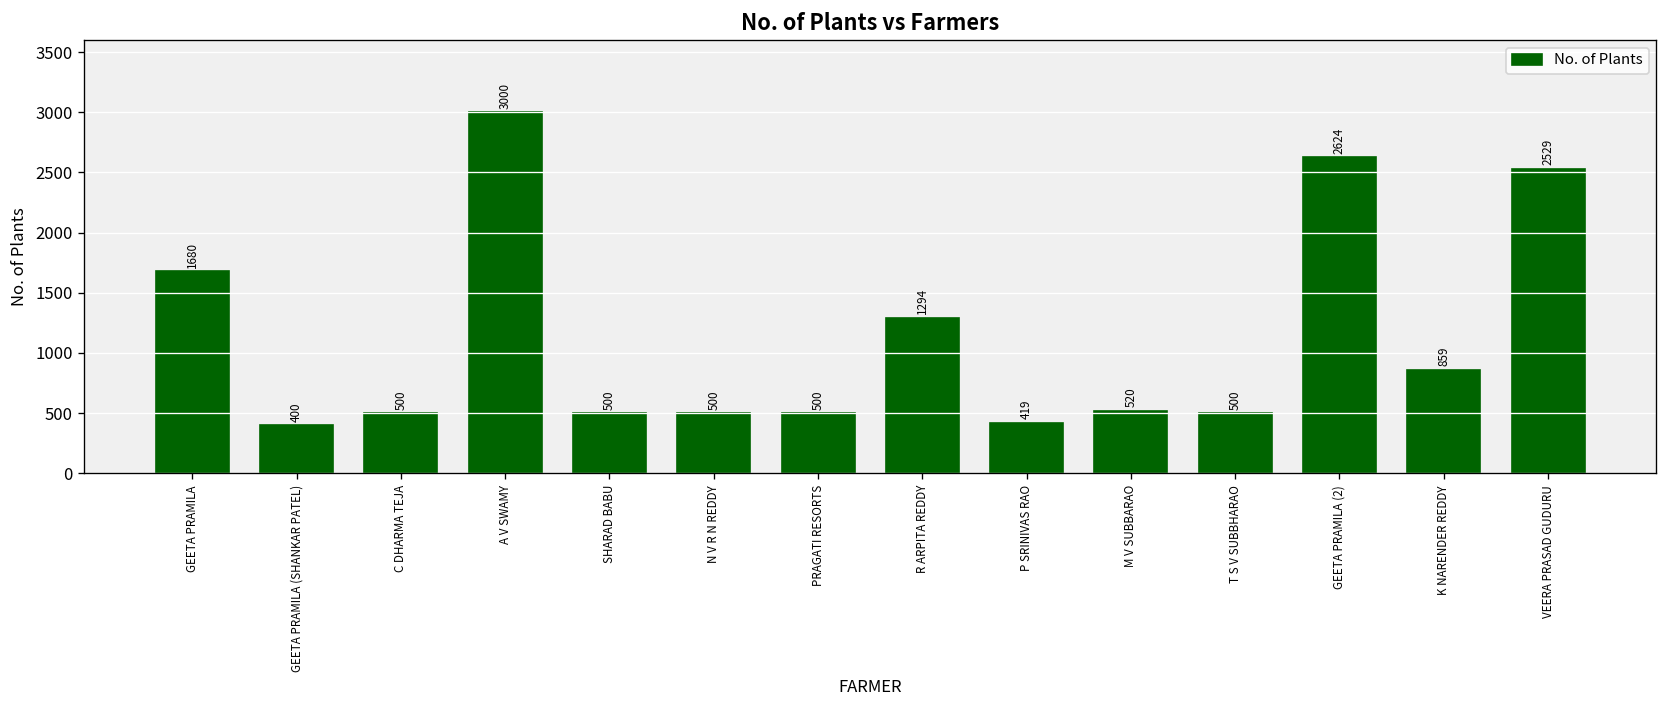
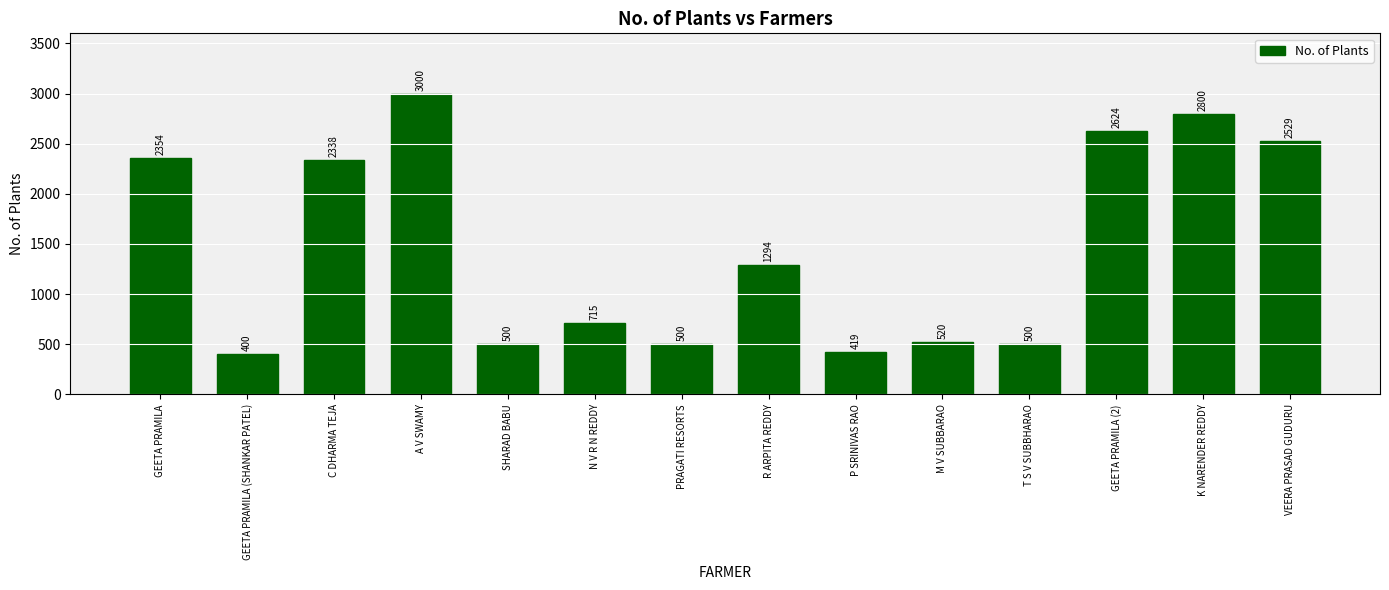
  {
-   "GEETA PRAMILA": 1680,
+   "GEETA PRAMILA": 2354,
    "GEETA PRAMILA (SHANKAR PATEL)": 400,
-   "C DHARMA TEJA": 500,
+   "C DHARMA TEJA": 2338,
    "A V SWAMY": 3000,
    "SHARAD BABU": 500,
-   "N V R N REDDY": 500,
+   "N V R N REDDY": 715,
    "PRAGATI RESORTS": 500,
    "R ARPITA REDDY": 1294,
    "P SRINIVAS RAO": 419,
    "M V SUBBARAO": 520,
    "T S V SUBBHARAO": 500,
    "GEETA PRAMILA (2)": 2624,
-   "K NARENDER REDDY": 859,
+   "K NARENDER REDDY": 2800,
    "VEERA PRASAD GUDURU": 2529
  }
